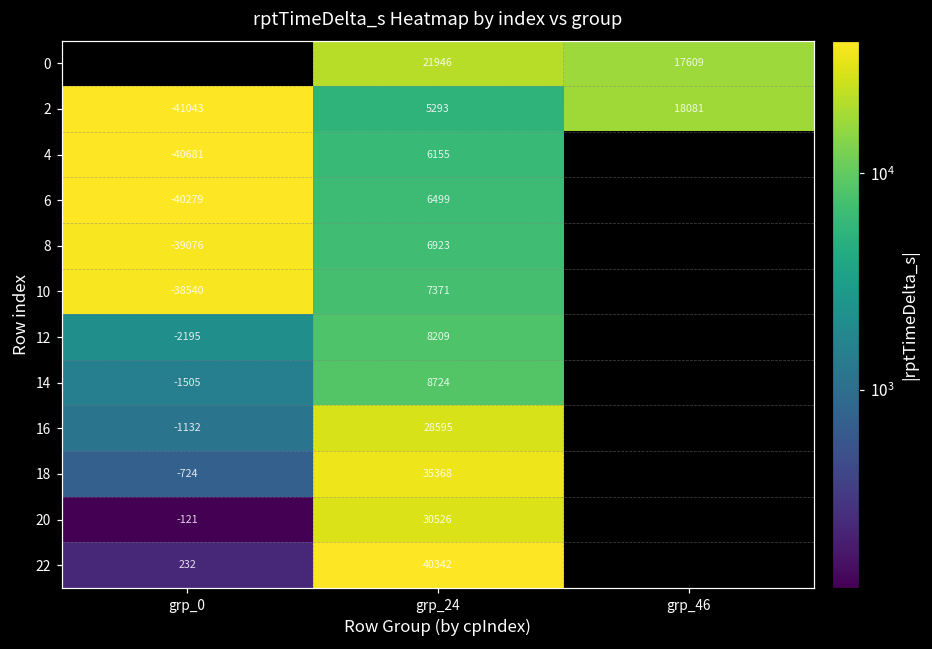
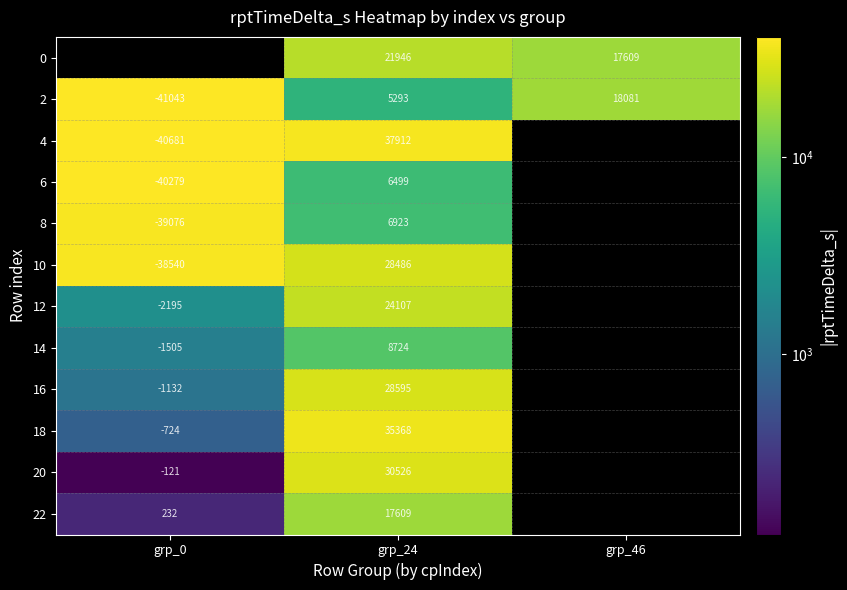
  {
    "0": {
      "grp_24": 21946,
      "grp_46": 17609
    },
    "2": {
      "grp_0": -41043,
      "grp_24": 5293,
      "grp_46": 18081
    },
    "4": {
      "grp_0": -40681,
-     "grp_24": 6155
+     "grp_24": 37912
    },
    "6": {
      "grp_0": -40279,
      "grp_24": 6499
    },
    "8": {
      "grp_0": -39076,
      "grp_24": 6923
    },
    "10": {
      "grp_0": -38540,
-     "grp_24": 7371
+     "grp_24": 28486
    },
    "12": {
      "grp_0": -2195,
-     "grp_24": 8209
+     "grp_24": 24107
    },
    "14": {
      "grp_0": -1505,
      "grp_24": 8724
    },
    "16": {
      "grp_0": -1132,
      "grp_24": 28595
    },
    "18": {
      "grp_0": -724,
      "grp_24": 35368
    },
    "20": {
      "grp_0": -121,
      "grp_24": 30526
    },
    "22": {
      "grp_0": 232,
-     "grp_24": 40342
+     "grp_24": 17609
    }
  }
